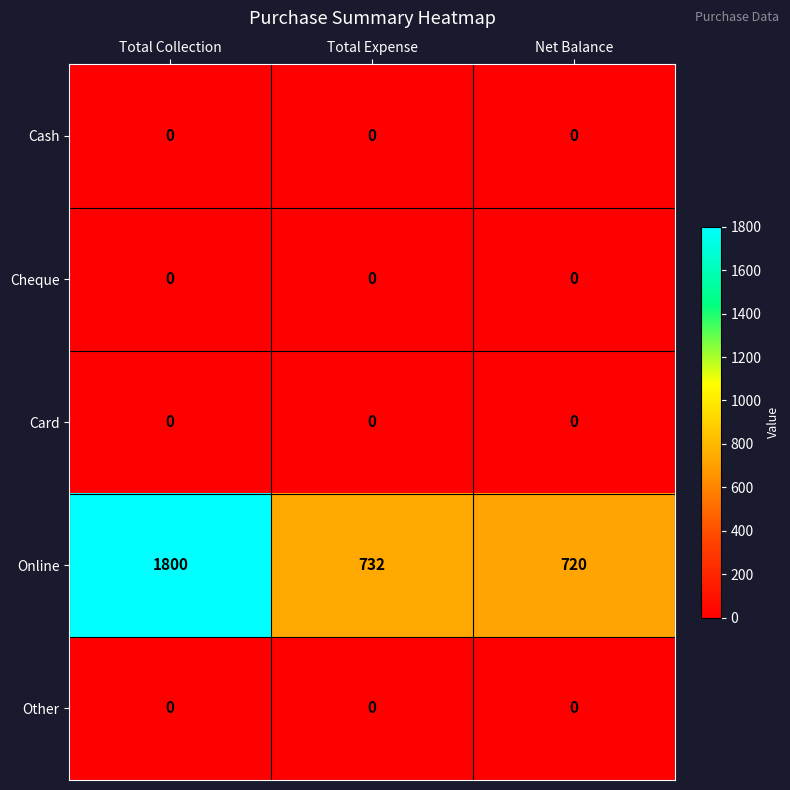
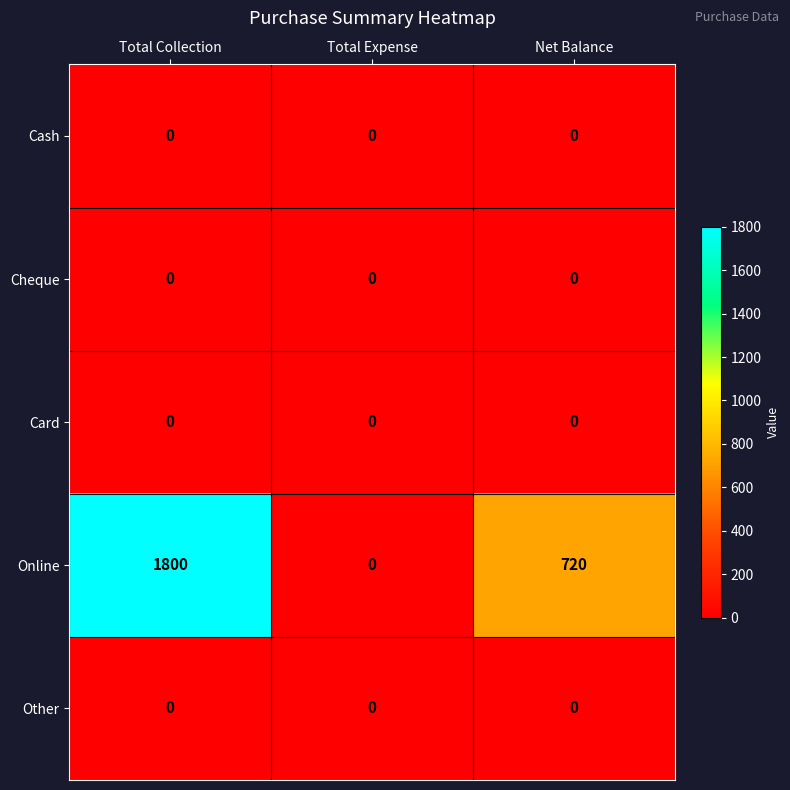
  {
    "Cash": {
      "Total Collection": 0,
      "Total Expense": 0,
      "Net Balance": 0
    },
    "Cheque": {
      "Total Collection": 0,
      "Total Expense": 0,
      "Net Balance": 0
    },
    "Card": {
      "Total Collection": 0,
      "Total Expense": 0,
      "Net Balance": 0
    },
    "Online": {
      "Total Collection": 1800,
-     "Total Expense": 732,
+     "Total Expense": 0,
      "Net Balance": 720
    },
    "Other": {
      "Total Collection": 0,
      "Total Expense": 0,
      "Net Balance": 0
    }
  }
